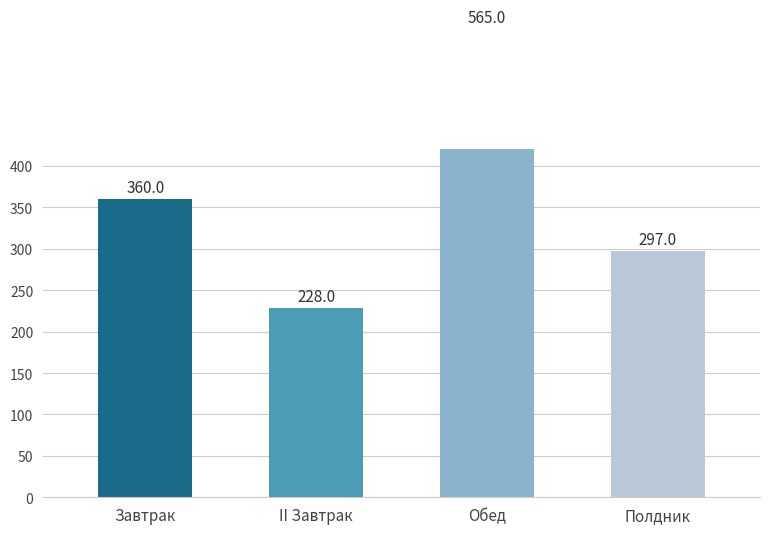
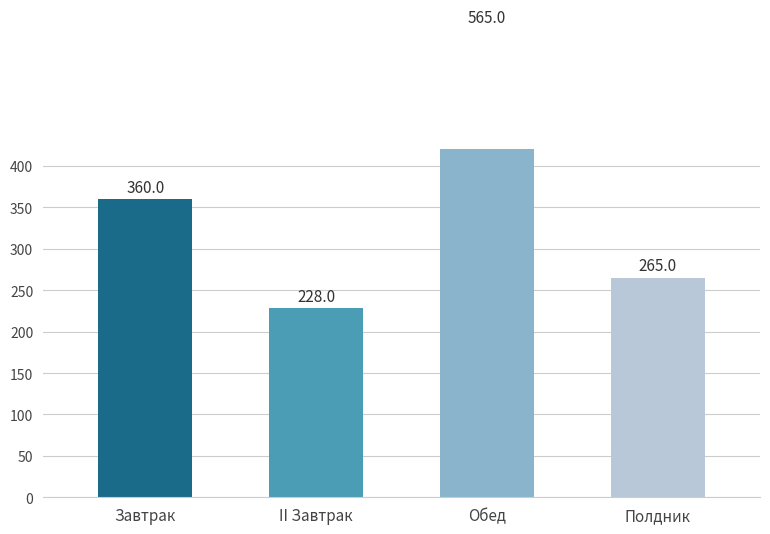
  {
    "Завтрак": 360.0,
    "II Завтрак": 228.0,
-   "Полдник": 297.0
+   "Полдник": 265.0
  }
